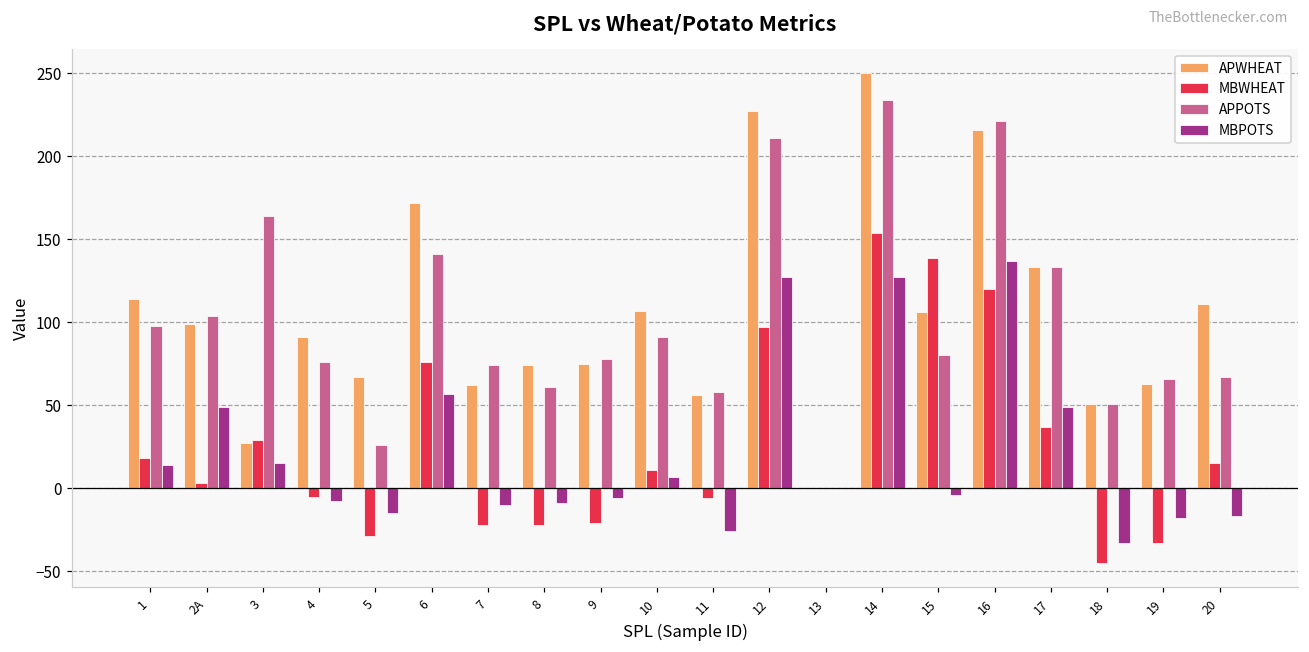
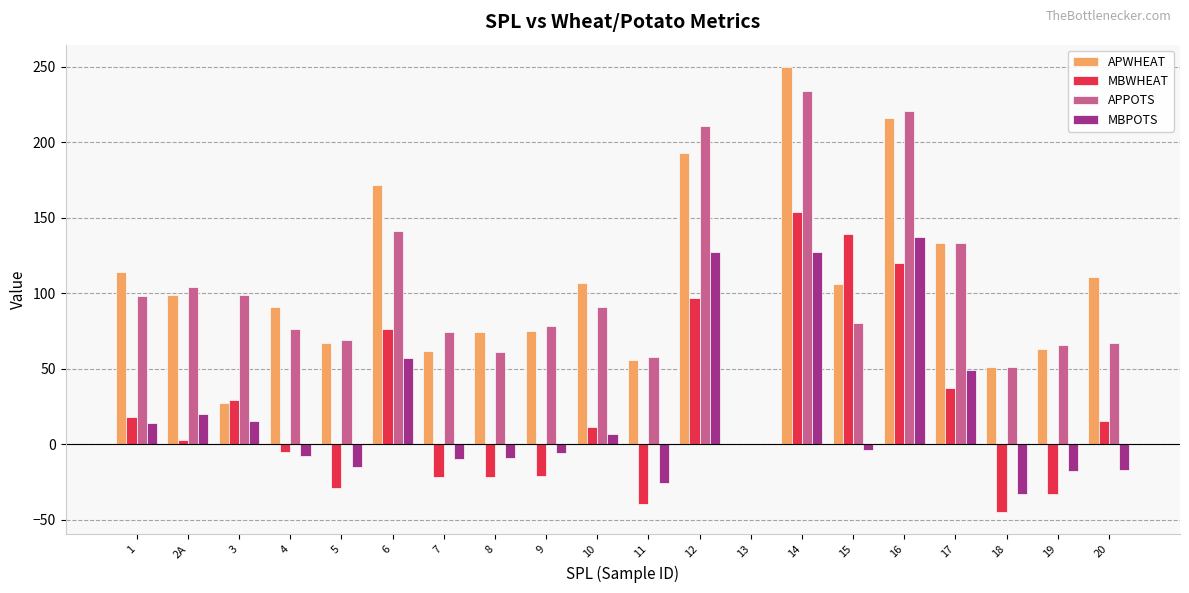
  {
    "APWHEAT": {
      "1": 114,
      "2A": 99,
      "3": 27,
      "4": 91,
      "5": 67,
      "6": 172,
      "7": 62,
      "8": 74,
      "9": 75,
      "10": 107,
      "11": 56,
-     "12": 227,
+     "12": 193,
      "13": 0,
      "14": 250,
      "15": 106,
      "16": 216,
      "17": 133,
      "18": 51,
      "19": 63,
      "20": 111
    },
    "MBWHEAT": {
      "1": 18,
      "2A": 3,
      "3": 29,
      "4": -5,
      "5": -29,
      "6": 76,
      "7": -22,
      "8": -22,
      "9": -21,
      "10": 11,
-     "11": -6,
+     "11": -40,
      "12": 97,
      "13": 0,
      "14": 154,
      "15": 139,
      "16": 120,
      "17": 37,
      "18": -45,
      "19": -33,
      "20": 15
    },
    "APPOTS": {
      "1": 98,
      "2A": 104,
-     "3": 164,
+     "3": 99,
      "4": 76,
-     "5": 26,
+     "5": 69,
      "6": 141,
      "7": 74,
      "8": 61,
      "9": 78,
      "10": 91,
      "11": 58,
      "12": 211,
      "13": 0,
      "14": 234,
      "15": 80,
      "16": 221,
      "17": 133,
      "18": 51,
      "19": 66,
      "20": 67
    },
    "MBPOTS": {
      "1": 14,
-     "2A": 49,
+     "2A": 20,
      "3": 15,
      "4": -8,
      "5": -15,
      "6": 57,
      "7": -10,
      "8": -9,
      "9": -6,
      "10": 7,
      "11": -26,
      "12": 127,
      "13": 0,
      "14": 127,
      "15": -4,
      "16": 137,
      "17": 49,
      "18": -33,
      "19": -18,
      "20": -17
    }
  }
